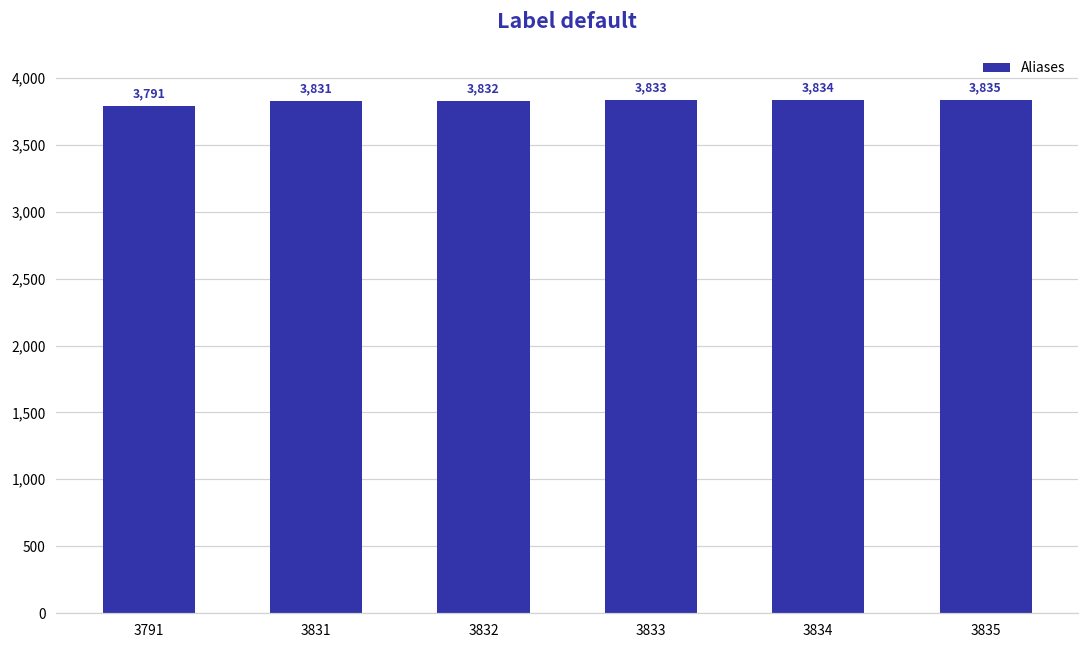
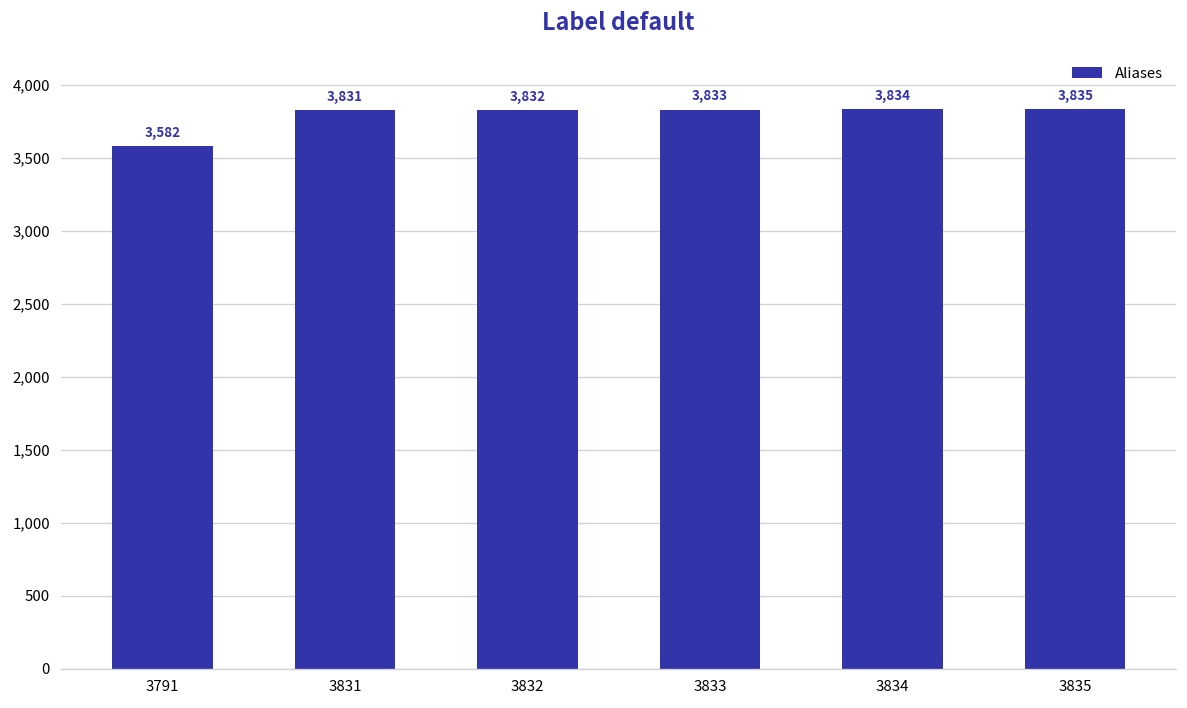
  {
-   "3791": "3,791",
+   "3791": "3,582",
    "3831": "3,831",
    "3832": "3,832",
    "3833": "3,833",
    "3834": "3,834",
    "3835": "3,835"
  }
